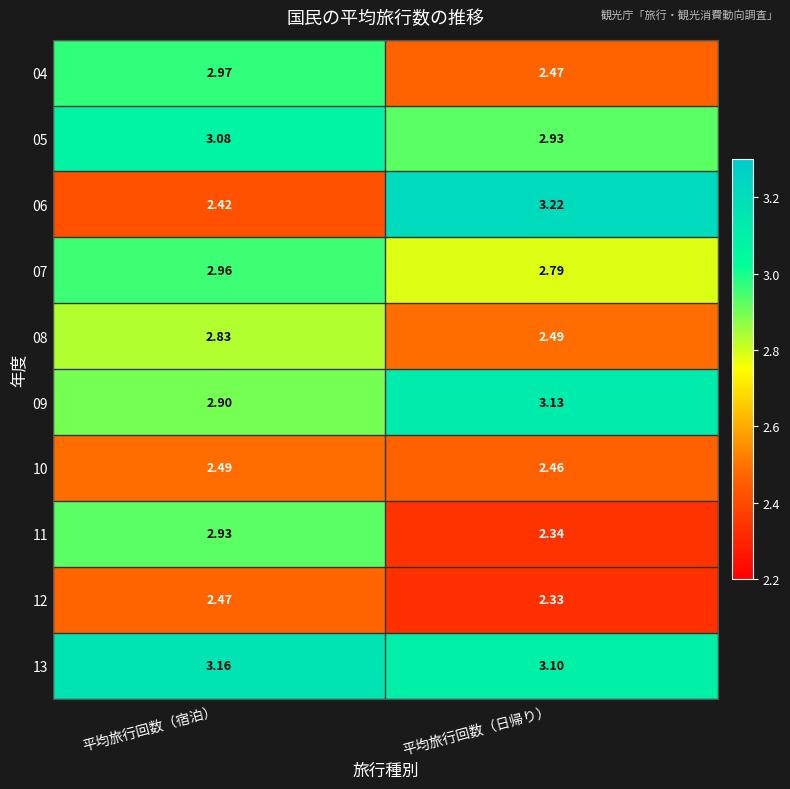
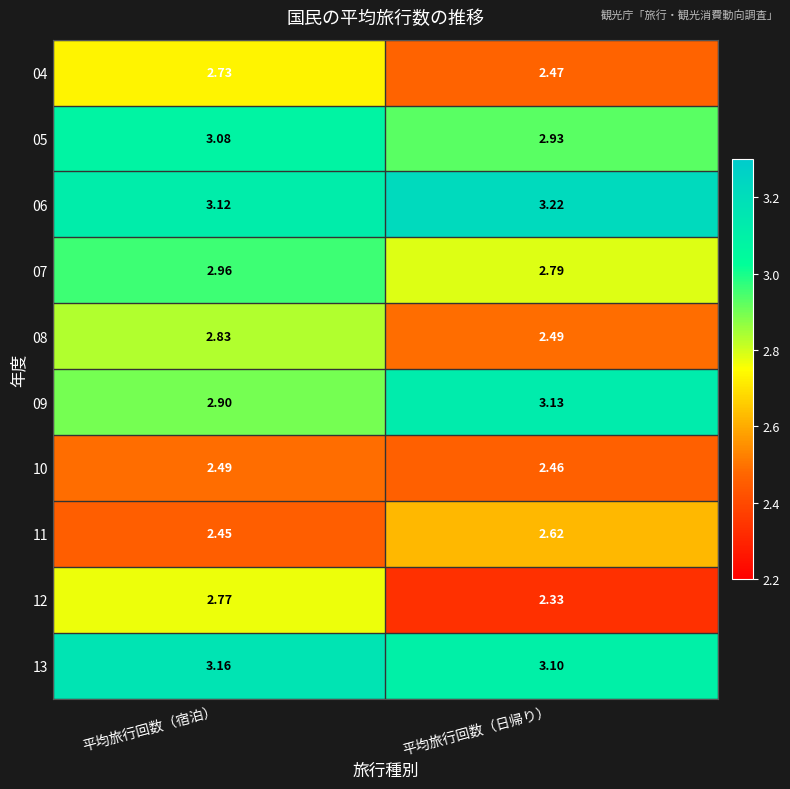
  {
    "04": {
-     "平均旅行回数（宿泊）": 2.97,
+     "平均旅行回数（宿泊）": 2.73,
      "平均旅行回数（日帰り）": 2.47
    },
    "05": {
      "平均旅行回数（宿泊）": 3.08,
      "平均旅行回数（日帰り）": 2.93
    },
    "06": {
-     "平均旅行回数（宿泊）": 2.42,
+     "平均旅行回数（宿泊）": 3.12,
      "平均旅行回数（日帰り）": 3.22
    },
    "07": {
      "平均旅行回数（宿泊）": 2.96,
      "平均旅行回数（日帰り）": 2.79
    },
    "08": {
      "平均旅行回数（宿泊）": 2.83,
      "平均旅行回数（日帰り）": 2.49
    },
    "09": {
      "平均旅行回数（宿泊）": 2.90,
      "平均旅行回数（日帰り）": 3.13
    },
    "10": {
      "平均旅行回数（宿泊）": 2.49,
      "平均旅行回数（日帰り）": 2.46
    },
    "11": {
-     "平均旅行回数（宿泊）": 2.93,
-     "平均旅行回数（日帰り）": 2.34
+     "平均旅行回数（宿泊）": 2.45,
+     "平均旅行回数（日帰り）": 2.62
    },
    "12": {
-     "平均旅行回数（宿泊）": 2.47,
+     "平均旅行回数（宿泊）": 2.77,
      "平均旅行回数（日帰り）": 2.33
    },
    "13": {
      "平均旅行回数（宿泊）": 3.16,
      "平均旅行回数（日帰り）": 3.10
    }
  }
